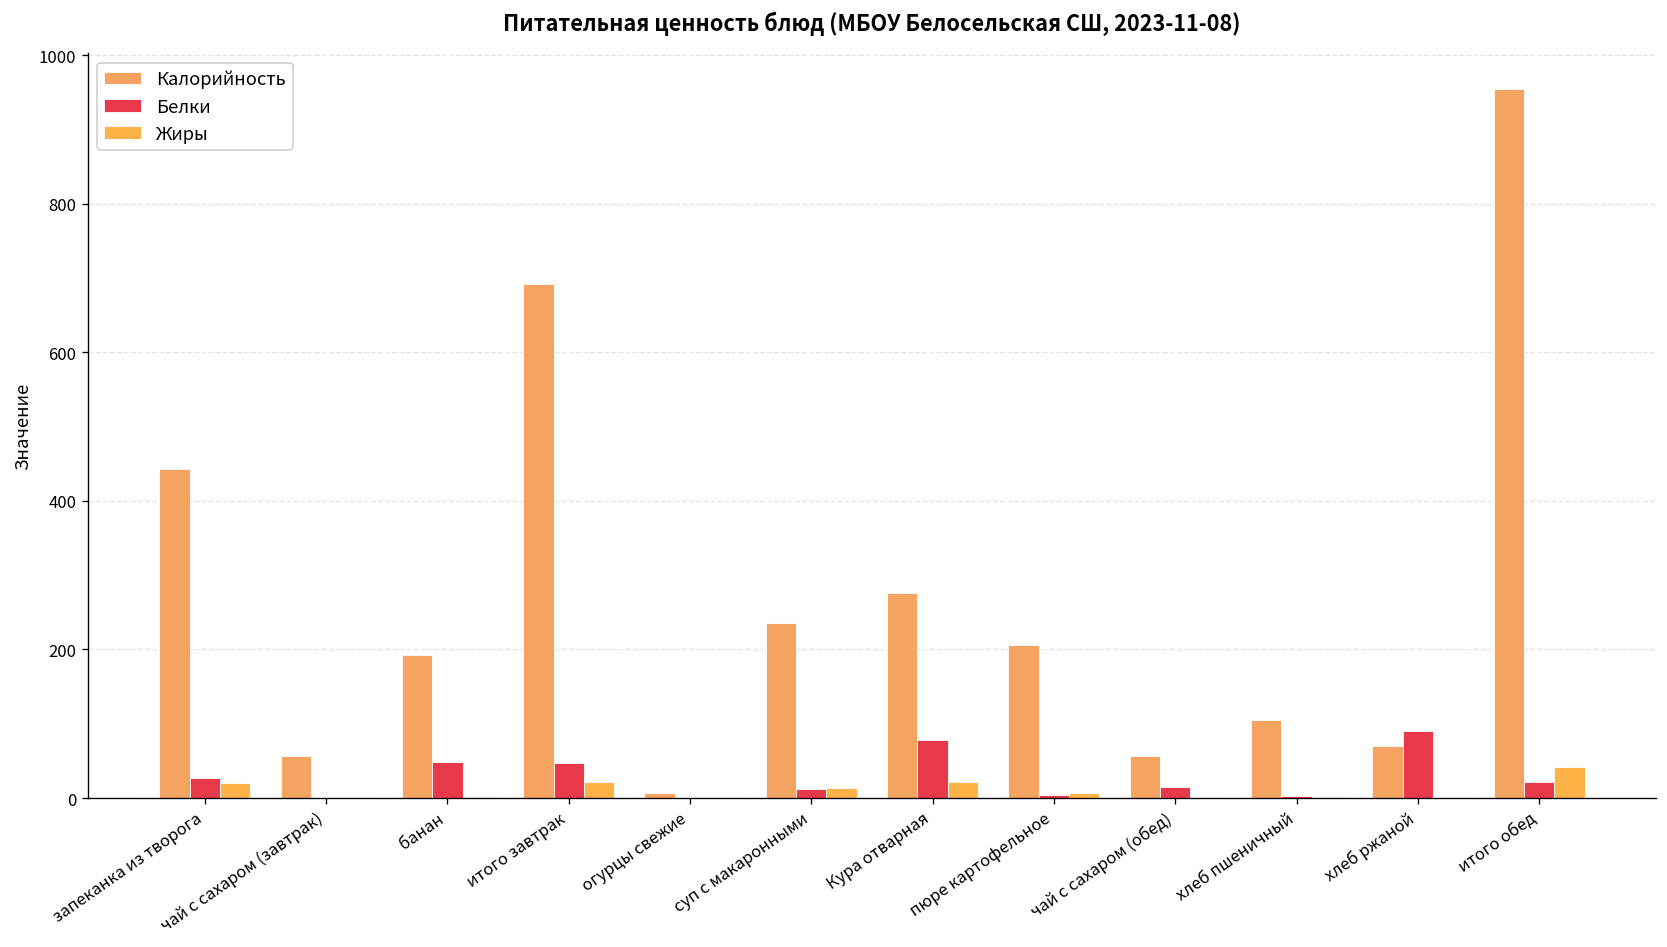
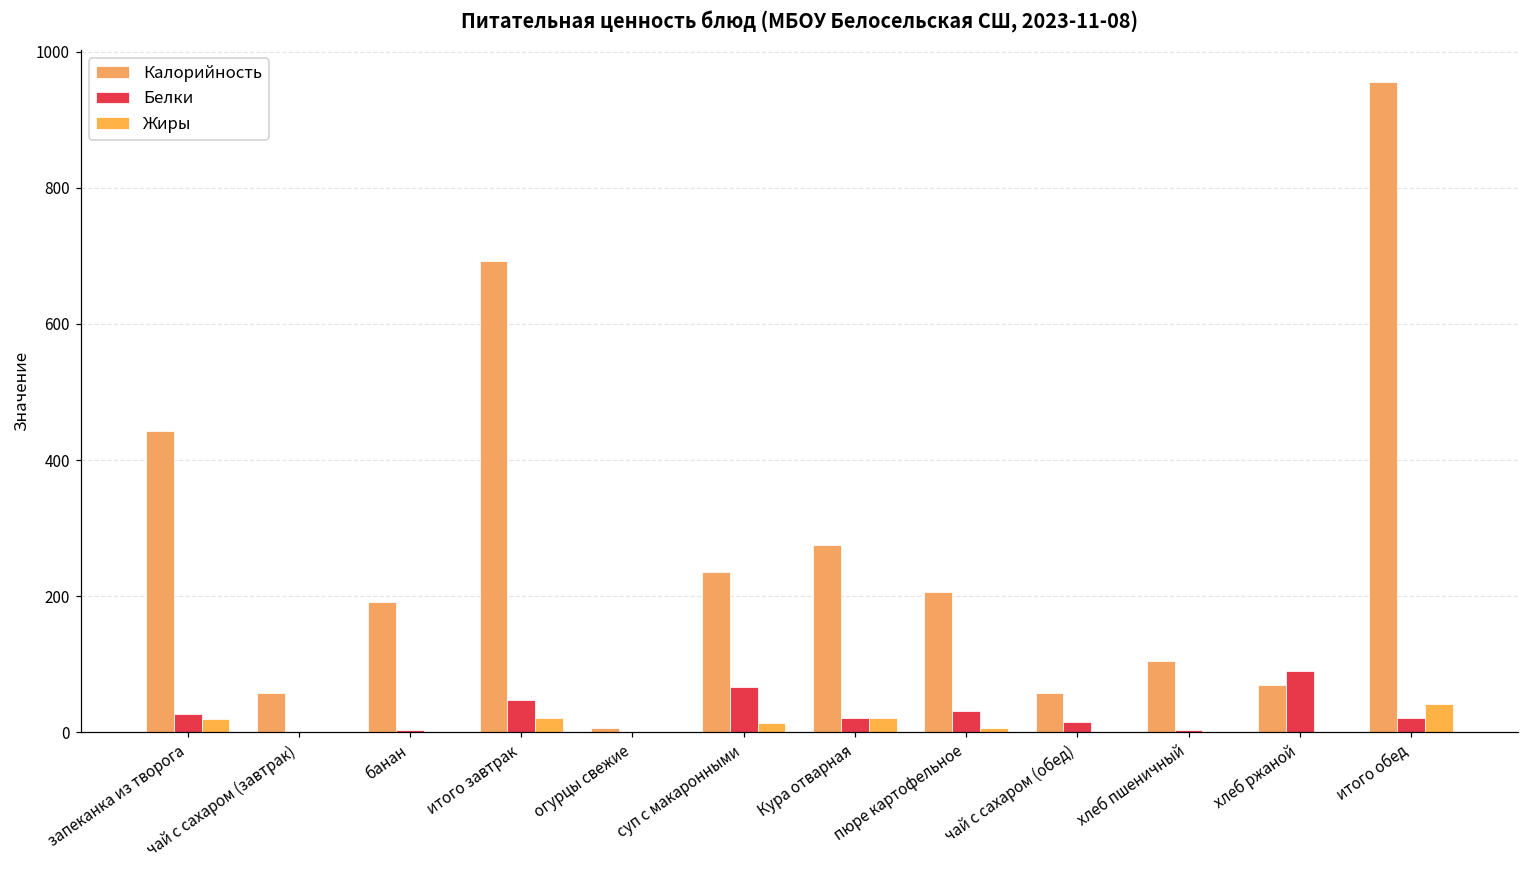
  {
    "Белки": {
      "запеканка из творога": 30,
-     "банан": 50,
+     "банан": 0,
      "итого завтрак": 50,
-     "суп с макаронными": 10,
-     "Кура отварная": 80,
-     "пюре картофельное": 0,
+     "суп с макаронными": 70,
+     "Кура отварная": 20,
+     "пюре картофельное": 30,
      "чай с сахаром (обед)": 20,
      "хлеб ржаной": 90,
      "итого обед": 20
    }
  }
